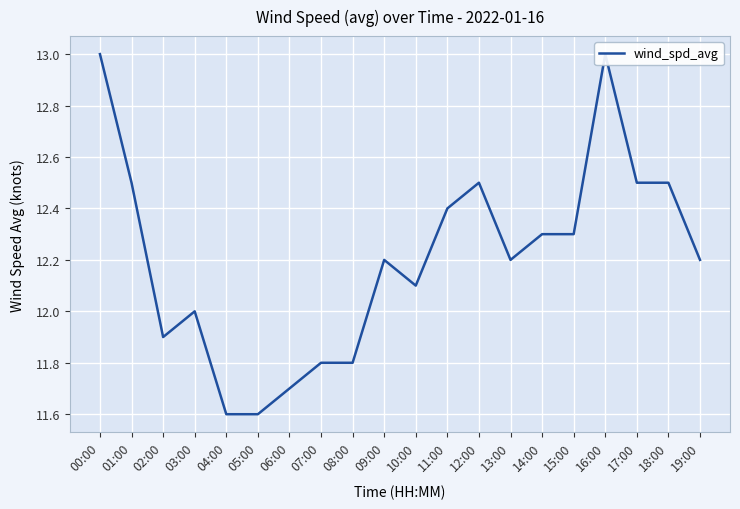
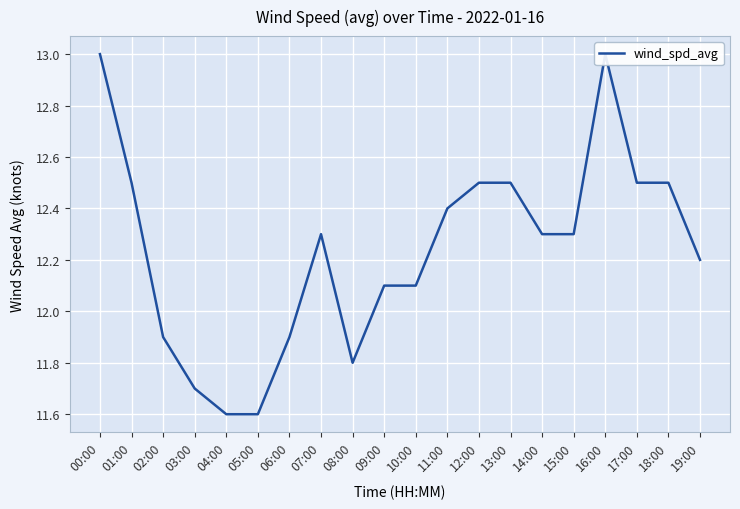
  {
    "00:00": 13.0,
    "01:00": 12.5,
    "02:00": 11.9,
-   "03:00": 12.0,
+   "03:00": 11.7,
    "04:00": 11.6,
    "05:00": 11.6,
-   "06:00": 11.7,
-   "07:00": 11.8,
+   "06:00": 11.9,
+   "07:00": 12.3,
    "08:00": 11.8,
-   "09:00": 12.2,
+   "09:00": 12.1,
    "10:00": 12.1,
    "11:00": 12.4,
    "12:00": 12.5,
-   "13:00": 12.2,
+   "13:00": 12.5,
    "14:00": 12.3,
    "15:00": 12.3,
    "17:00": 12.5,
    "18:00": 12.5,
    "19:00": 12.2
  }
